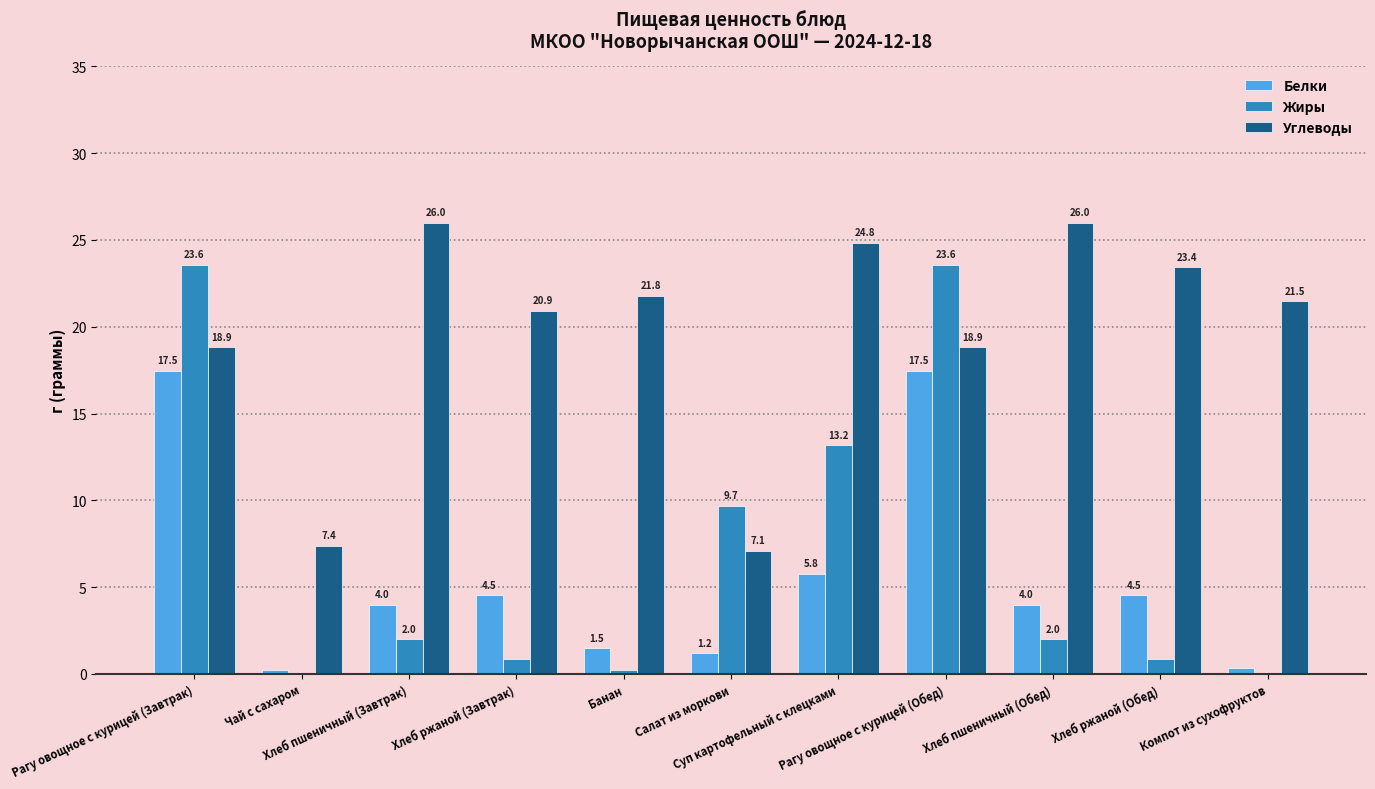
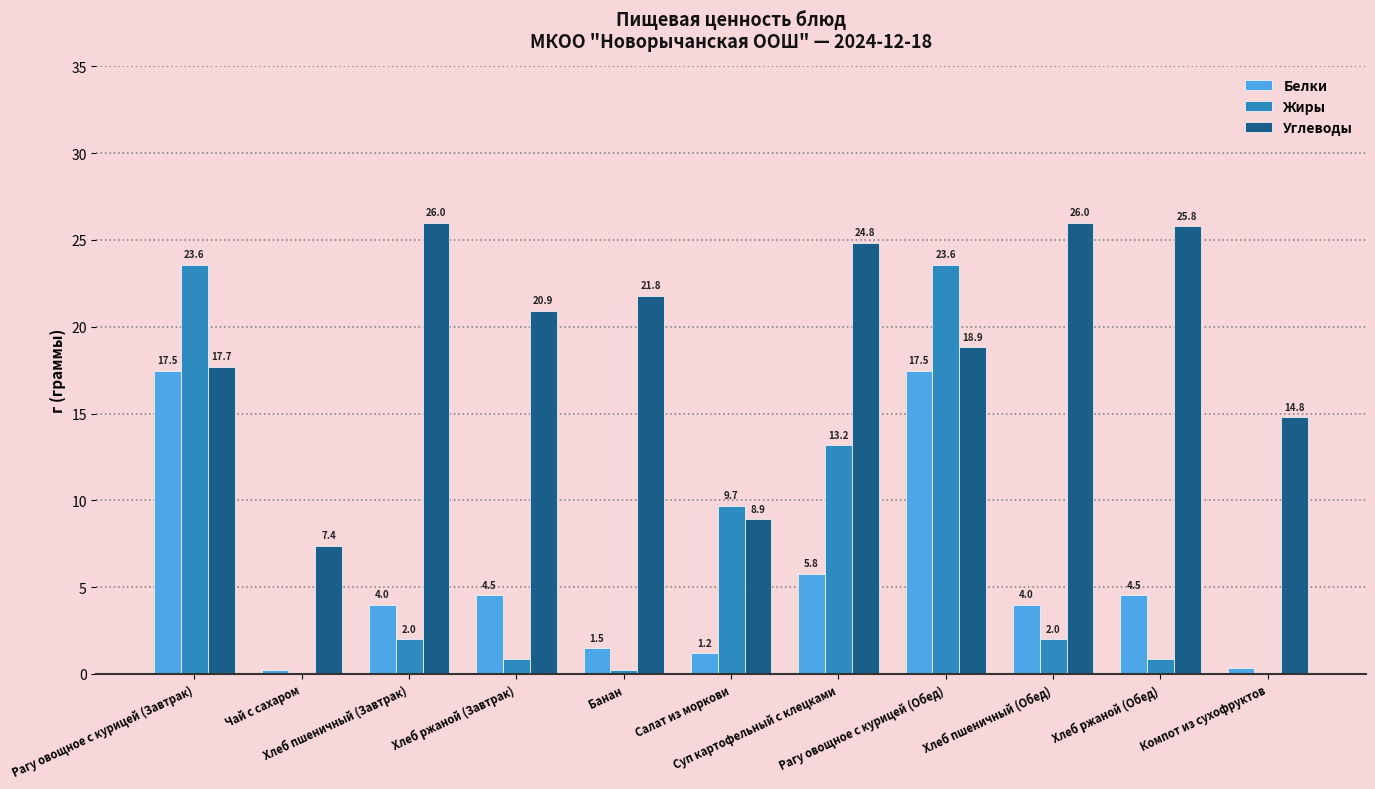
  {
    "Углеводы": {
-     "Рагу овощное с курицей (Завтрак)": 18.9,
+     "Рагу овощное с курицей (Завтрак)": 17.7,
      "Чай с сахаром": 7.4,
      "Хлеб пшеничный (Завтрак)": 26.0,
      "Хлеб ржаной (Завтрак)": 20.9,
      "Банан": 21.8,
-     "Салат из моркови": 7.1,
+     "Салат из моркови": 8.9,
      "Суп картофельный с клецками": 24.8,
      "Рагу овощное с курицей (Обед)": 18.9,
      "Хлеб пшеничный (Обед)": 26.0,
-     "Хлеб ржаной (Обед)": 23.4,
-     "Компот из сухофруктов": 21.5
+     "Хлеб ржаной (Обед)": 25.8,
+     "Компот из сухофруктов": 14.8
    }
  }
